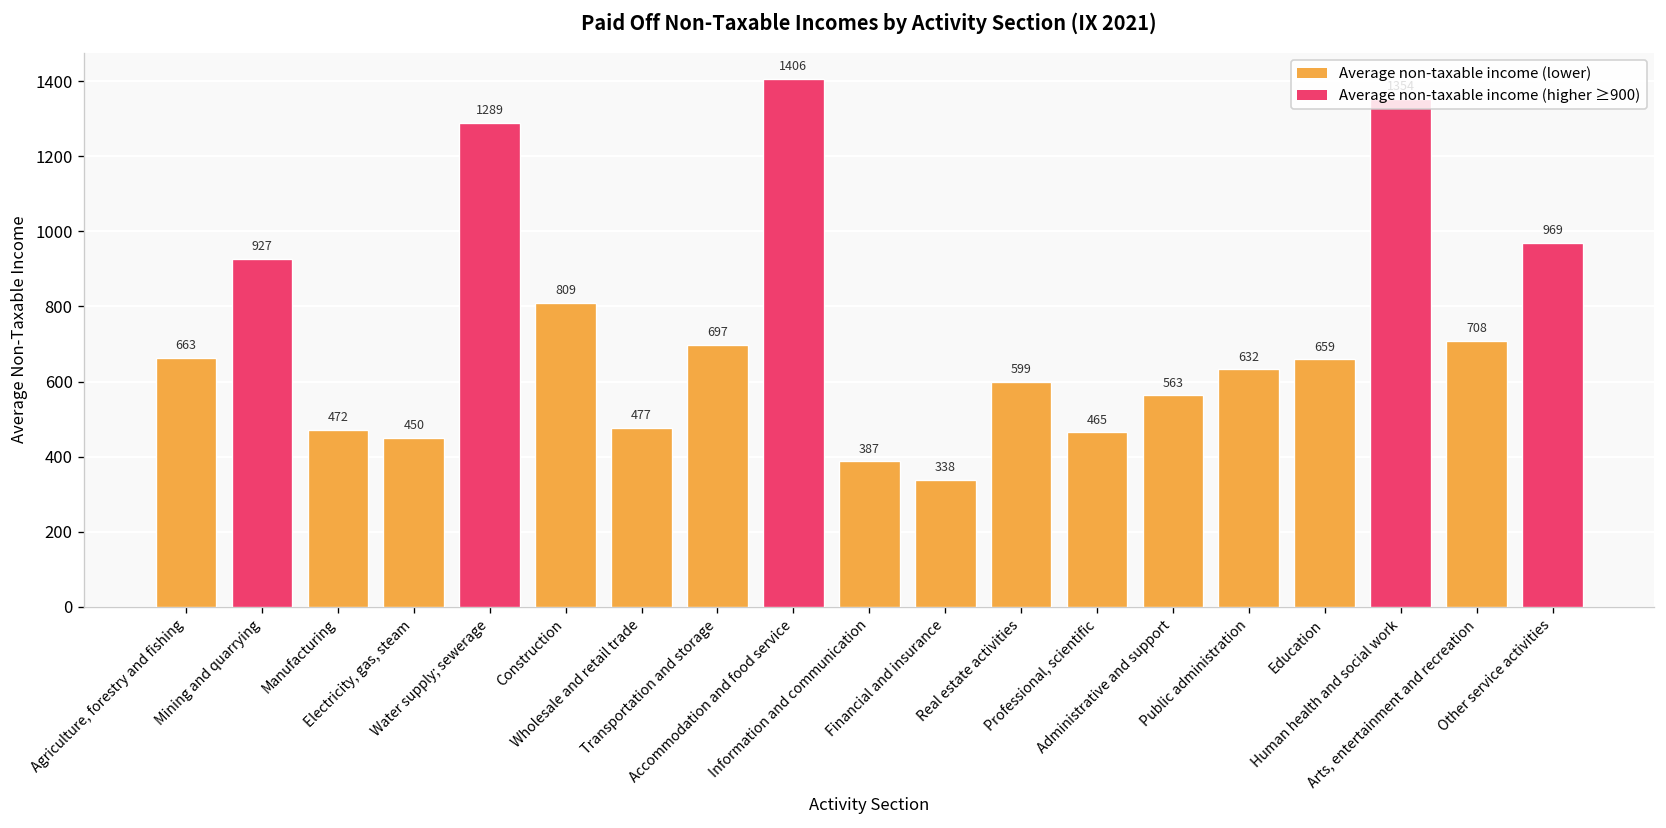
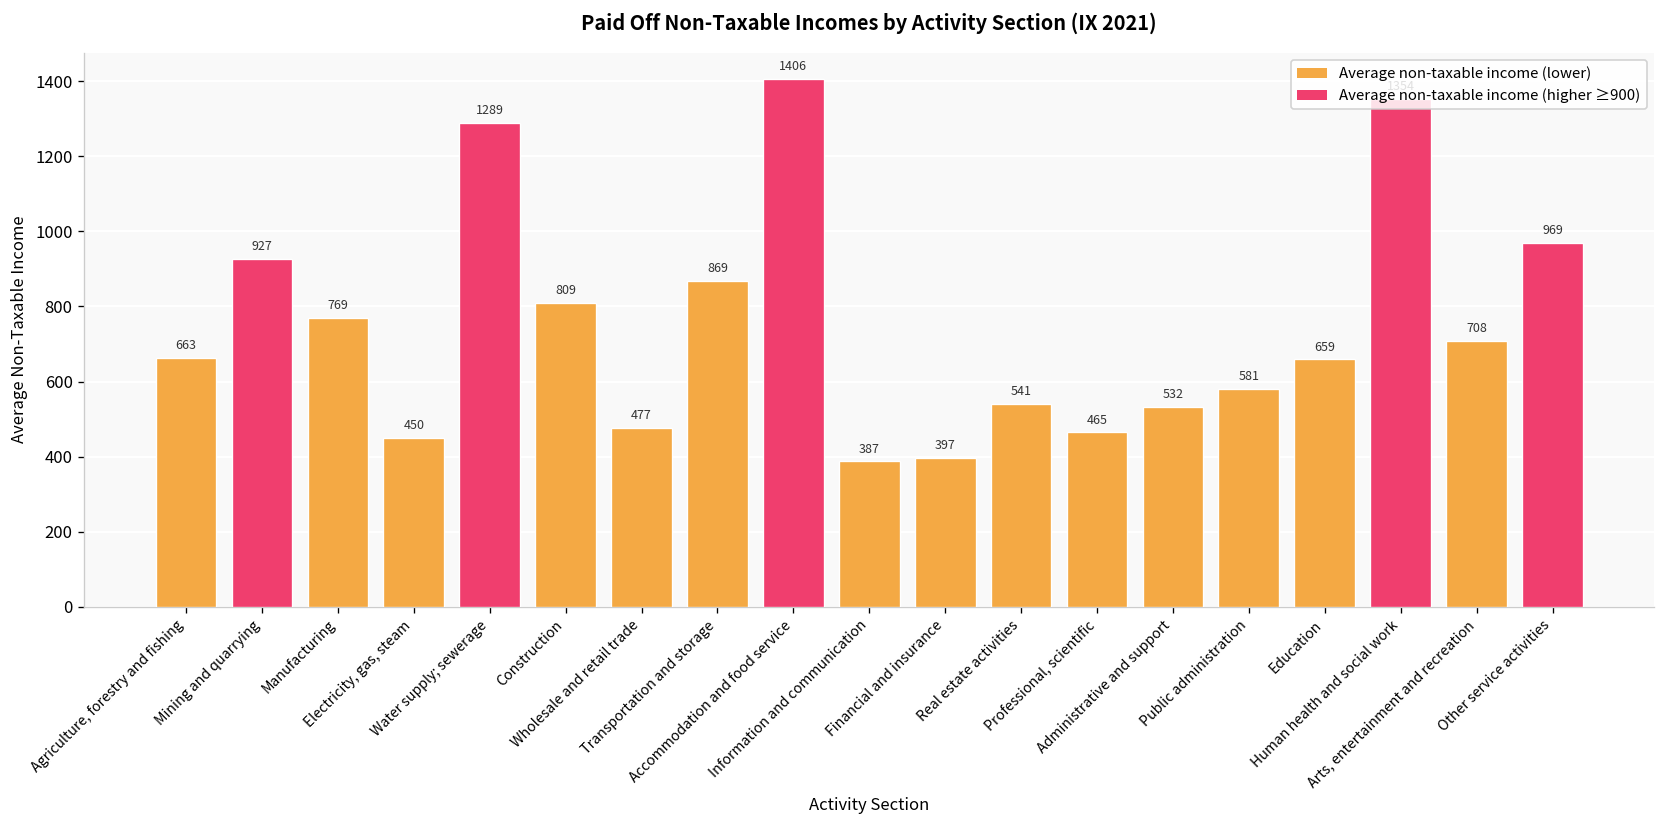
  {
    "Agriculture, forestry and fishing": 663,
    "Mining and quarrying": 927,
-   "Manufacturing": 472,
+   "Manufacturing": 769,
    "Electricity, gas, steam": 450,
    "Water supply; sewerage": 1289,
    "Construction": 809,
    "Wholesale and retail trade": 477,
-   "Transportation and storage": 697,
+   "Transportation and storage": 869,
    "Accommodation and food service": 1406,
    "Information and communication": 387,
-   "Financial and insurance": 338,
-   "Real estate activities": 599,
+   "Financial and insurance": 397,
+   "Real estate activities": 541,
    "Professional, scientific": 465,
-   "Administrative and support": 563,
-   "Public administration": 632,
+   "Administrative and support": 532,
+   "Public administration": 581,
    "Education": 659,
    "Arts, entertainment and recreation": 708,
    "Other service activities": 969
  }
